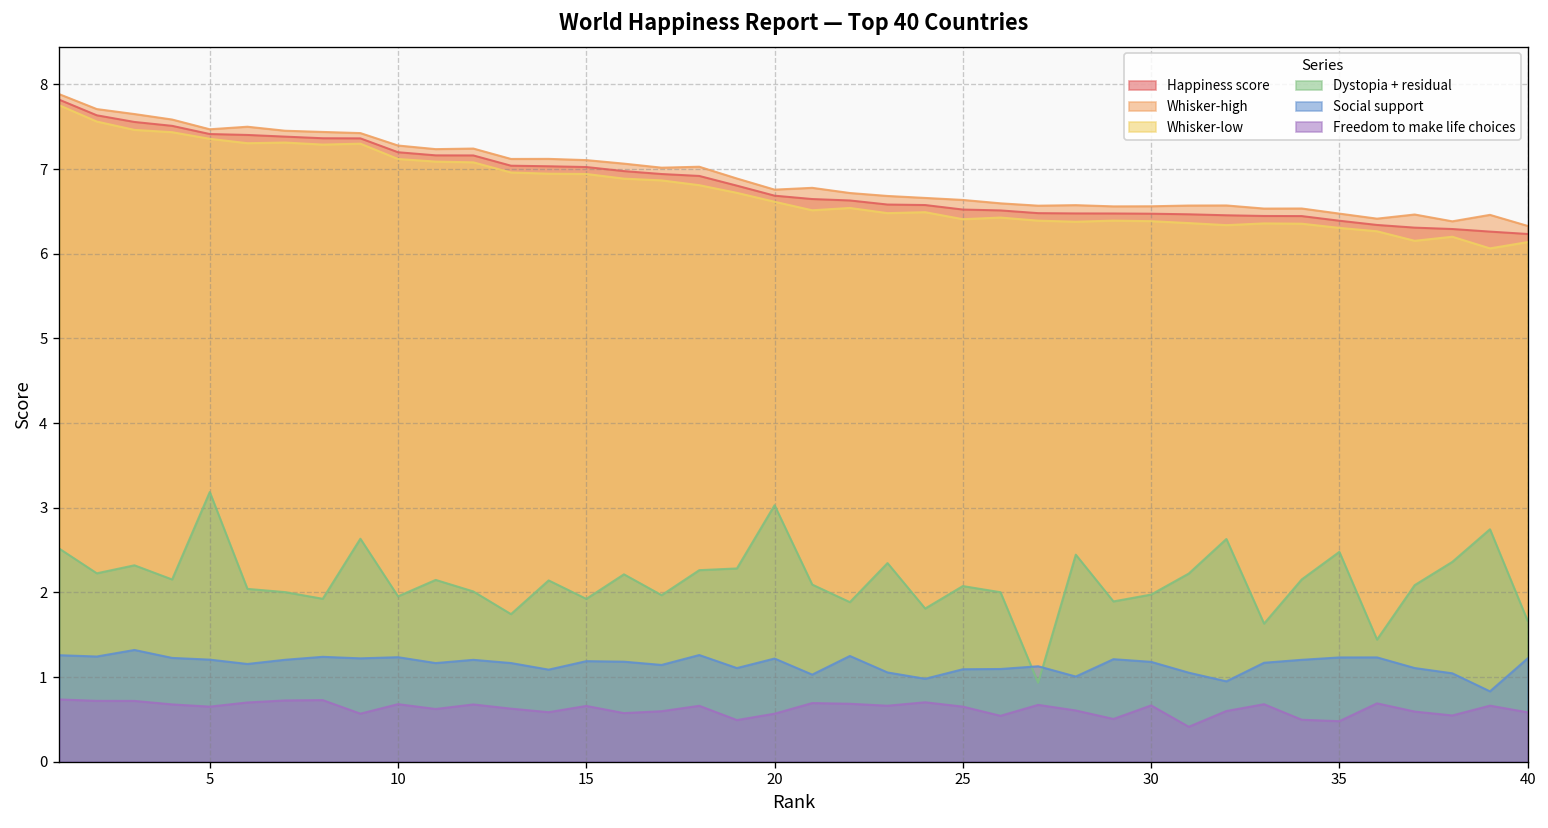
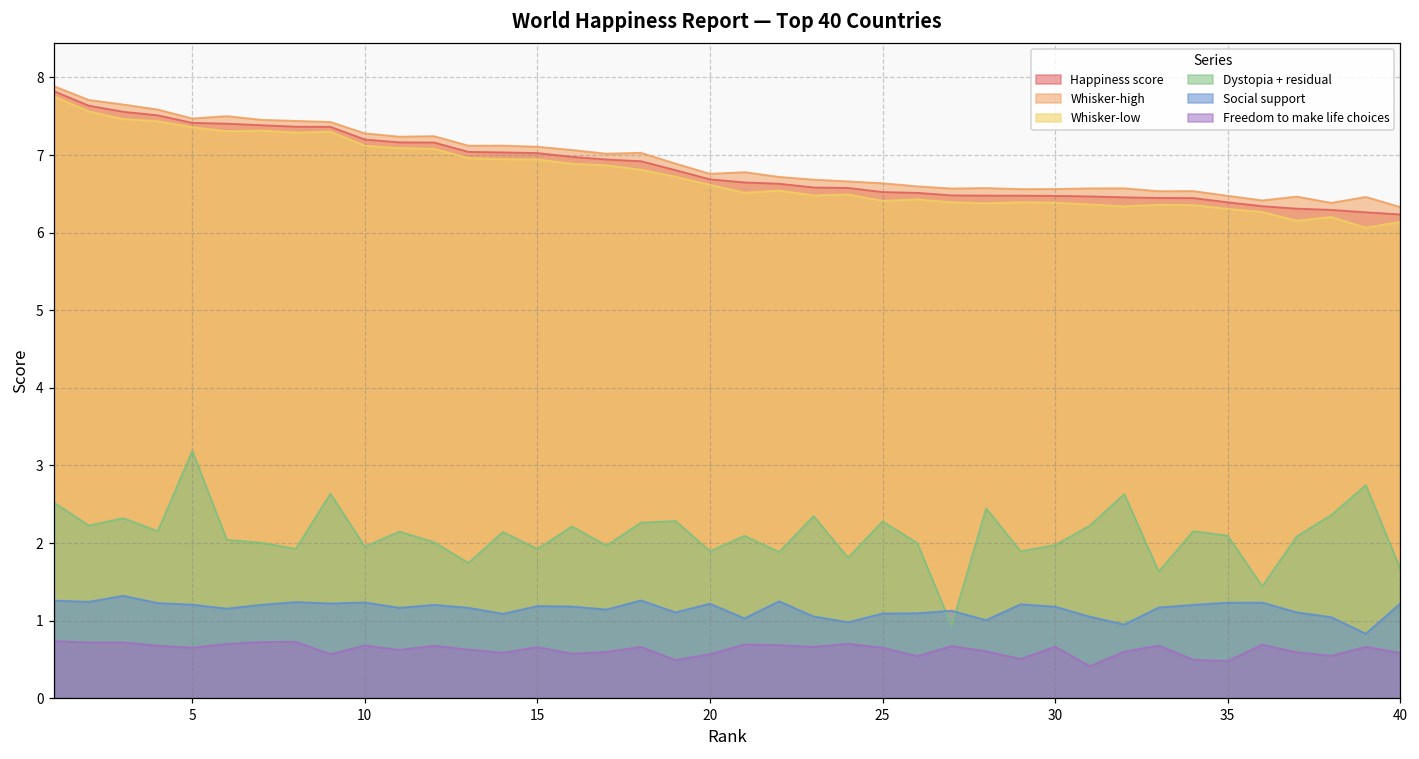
  {
    "Dystopia + residual": {
      "5": 3.2,
      "10": 2.0,
      "15": 1.9,
-     "20": 3.0,
-     "25": 2.1,
+     "20": 1.9,
+     "25": 2.3,
      "30": 2.0,
-     "35": 2.5,
+     "35": 2.1,
      "40": 1.7
    }
  }
